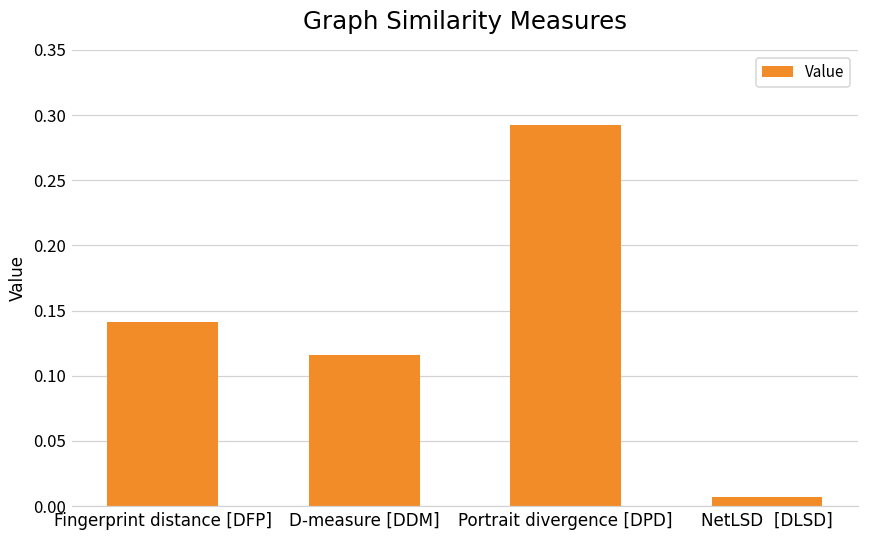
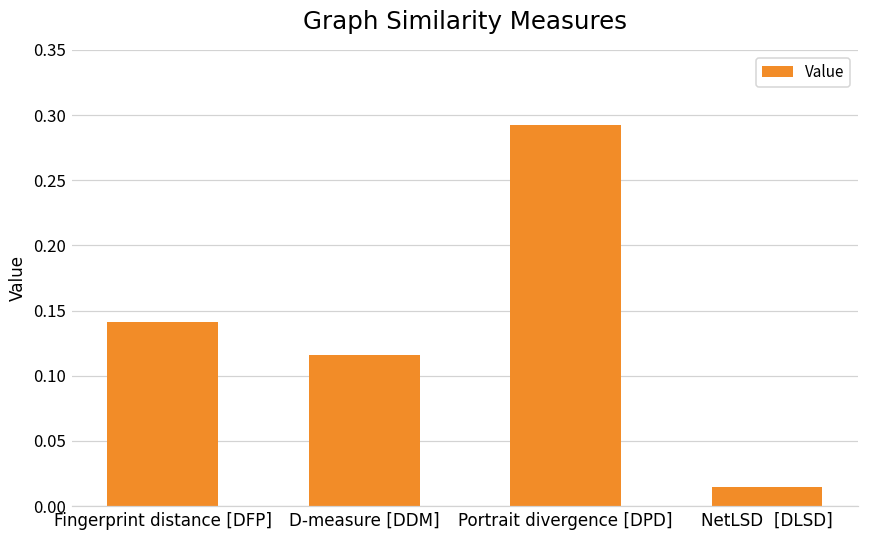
  {
    "Fingerprint distance [DFP]": 0.141,
    "D-measure [DDM]": 0.116,
    "Portrait divergence [DPD]": 0.293,
-   "NetLSD [DLSD]": 0.007
+   "NetLSD [DLSD]": 0.015
  }
